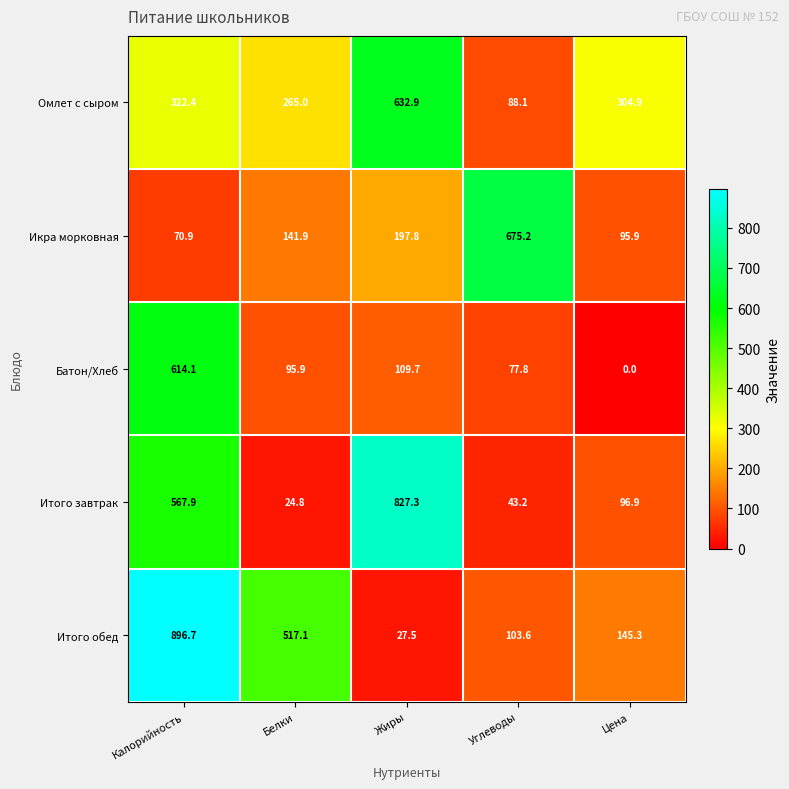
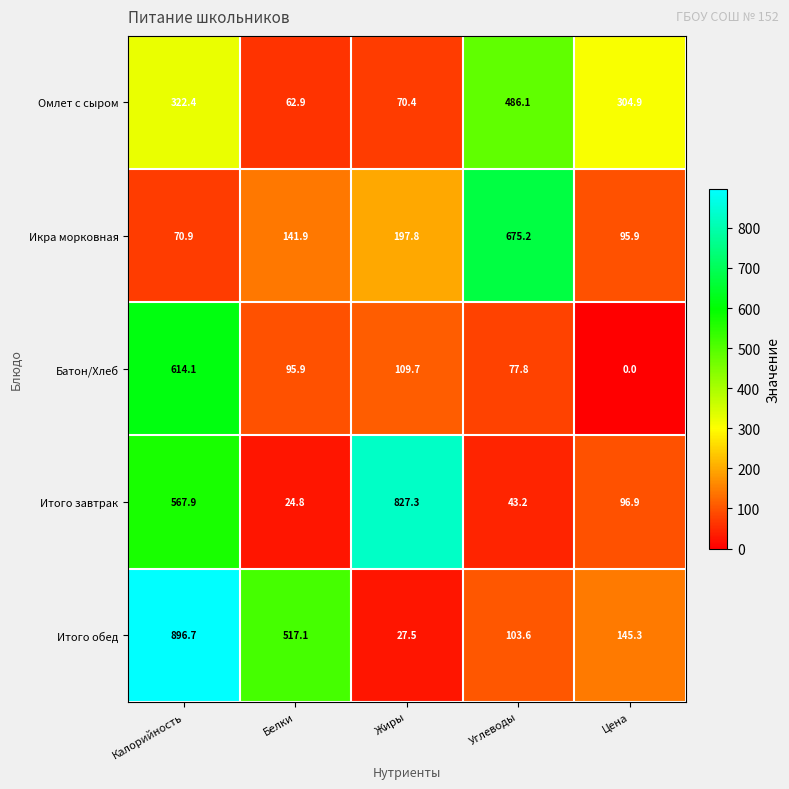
  {
    "Омлет с сыром": {
      "Калорийность": 322.4,
-     "Белки": 265.0,
-     "Жиры": 632.9,
-     "Углеводы": 88.1,
+     "Белки": 62.9,
+     "Жиры": 70.4,
+     "Углеводы": 486.1,
      "Цена": 304.9
    },
    "Икра морковная": {
      "Калорийность": 70.9,
      "Белки": 141.9,
      "Жиры": 197.8,
      "Углеводы": 675.2,
      "Цена": 95.9
    },
    "Батон/Хлеб": {
      "Калорийность": 614.1,
      "Белки": 95.9,
      "Жиры": 109.7,
      "Углеводы": 77.8,
      "Цена": 0.0
    },
    "Итого завтрак": {
      "Калорийность": 567.9,
      "Белки": 24.8,
      "Жиры": 827.3,
      "Углеводы": 43.2,
      "Цена": 96.9
    },
    "Итого обед": {
      "Калорийность": 896.7,
      "Белки": 517.1,
      "Жиры": 27.5,
      "Углеводы": 103.6,
      "Цена": 145.3
    }
  }
